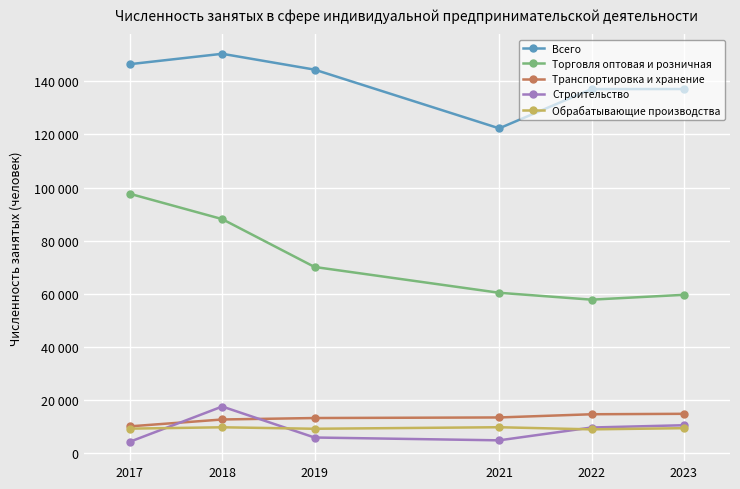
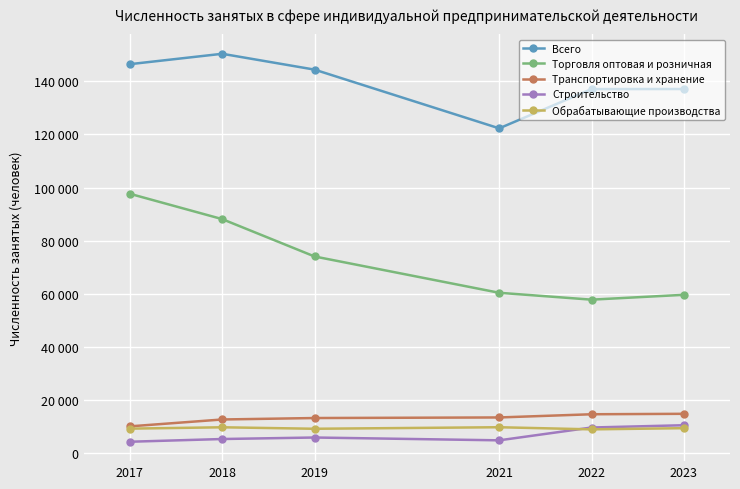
  {
    "Всего": {
      "2017": 146000,
      "2018": 150000,
      "2019": 144000,
      "2021": 122000
    },
    "Торговля оптовая и розничная": {
      "2017": 98000,
      "2018": 88000,
-     "2019": 70000,
+     "2019": 74000,
      "2021": 60000,
      "2022": 58000,
      "2023": 60000
    },
    "Строительство": {
      "2017": 4000,
-     "2018": 18000,
+     "2018": 5000,
      "2019": 6000,
      "2021": 5000,
      "2023": 11000
    }
  }
